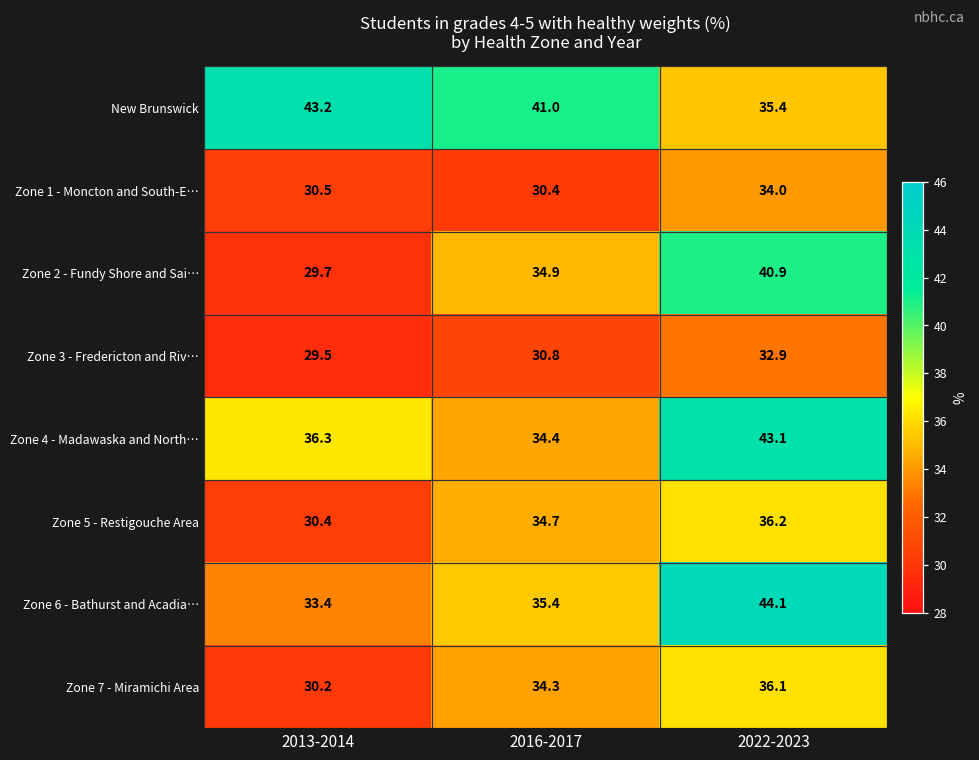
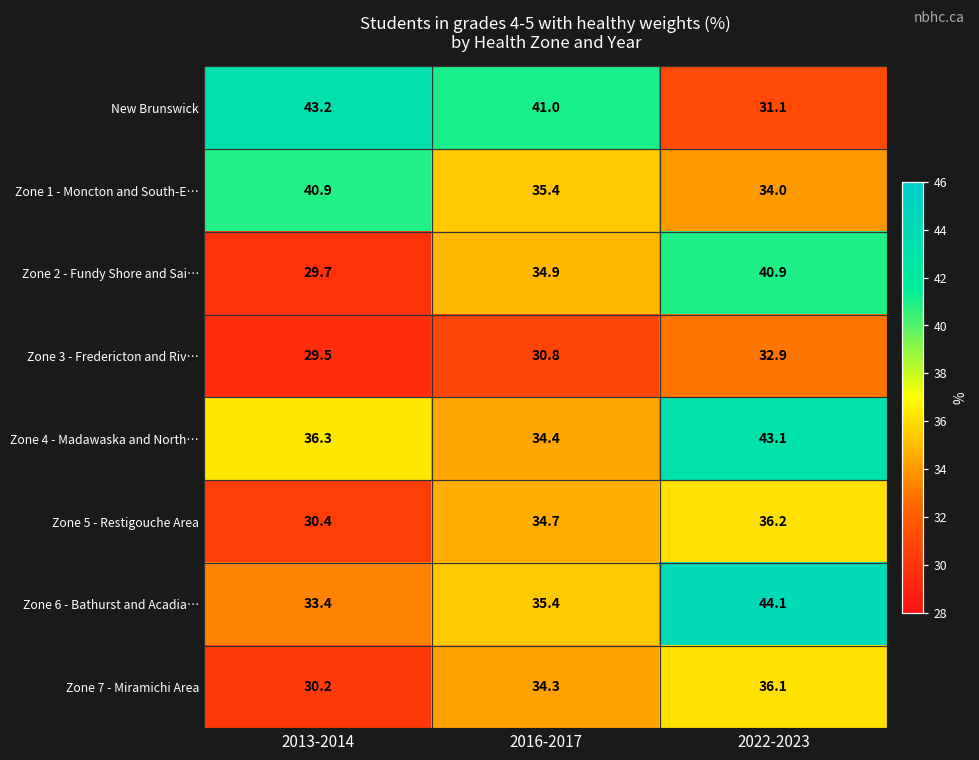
  {
    "New Brunswick": {
      "2013-2014": 43.2,
      "2016-2017": 41.0,
-     "2022-2023": 35.4
+     "2022-2023": 31.1
    },
    "Zone 1 - Moncton and South-E…": {
-     "2013-2014": 30.5,
-     "2016-2017": 30.4,
+     "2013-2014": 40.9,
+     "2016-2017": 35.4,
      "2022-2023": 34.0
    },
    "Zone 2 - Fundy Shore and Sai…": {
      "2013-2014": 29.7,
      "2016-2017": 34.9,
      "2022-2023": 40.9
    },
    "Zone 3 - Fredericton and Riv…": {
      "2013-2014": 29.5,
      "2016-2017": 30.8,
      "2022-2023": 32.9
    },
    "Zone 4 - Madawaska and North…": {
      "2013-2014": 36.3,
      "2016-2017": 34.4,
      "2022-2023": 43.1
    },
    "Zone 5 - Restigouche Area": {
      "2013-2014": 30.4,
      "2016-2017": 34.7,
      "2022-2023": 36.2
    },
    "Zone 6 - Bathurst and Acadia…": {
      "2013-2014": 33.4,
      "2016-2017": 35.4,
      "2022-2023": 44.1
    },
    "Zone 7 - Miramichi Area": {
      "2013-2014": 30.2,
      "2016-2017": 34.3,
      "2022-2023": 36.1
    }
  }
